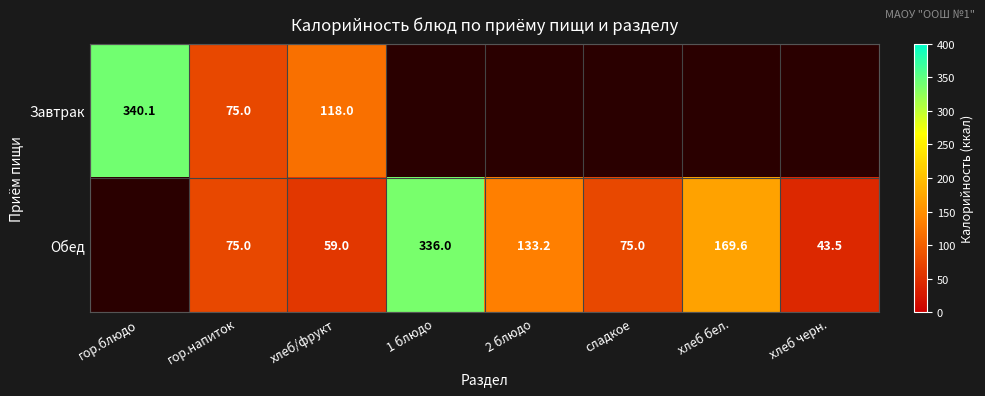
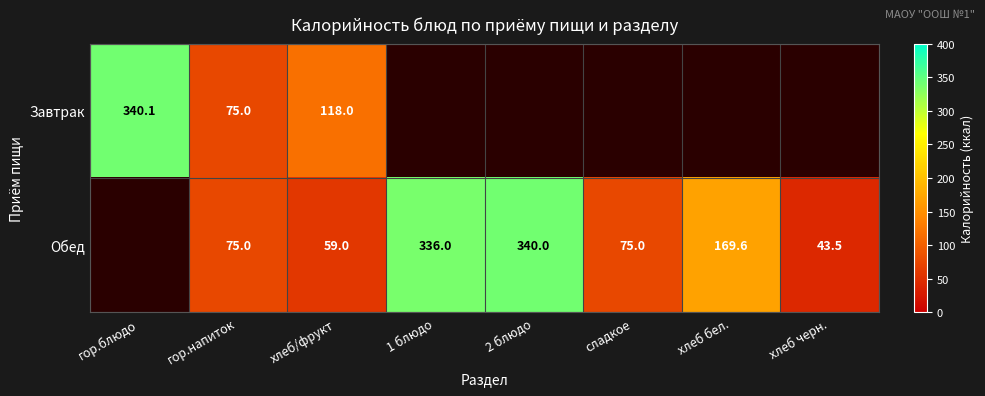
  {
    "Завтрак": {
      "гор.блюдо": 340.1,
      "гор.напиток": 75.0,
      "хлеб/фрукт": 118.0
    },
    "Обед": {
      "гор.напиток": 75.0,
      "хлеб/фрукт": 59.0,
      "1 блюдо": 336.0,
-     "2 блюдо": 133.2,
+     "2 блюдо": 340.0,
      "сладкое": 75.0,
      "хлеб бел.": 169.6,
      "хлеб черн.": 43.5
    }
  }
